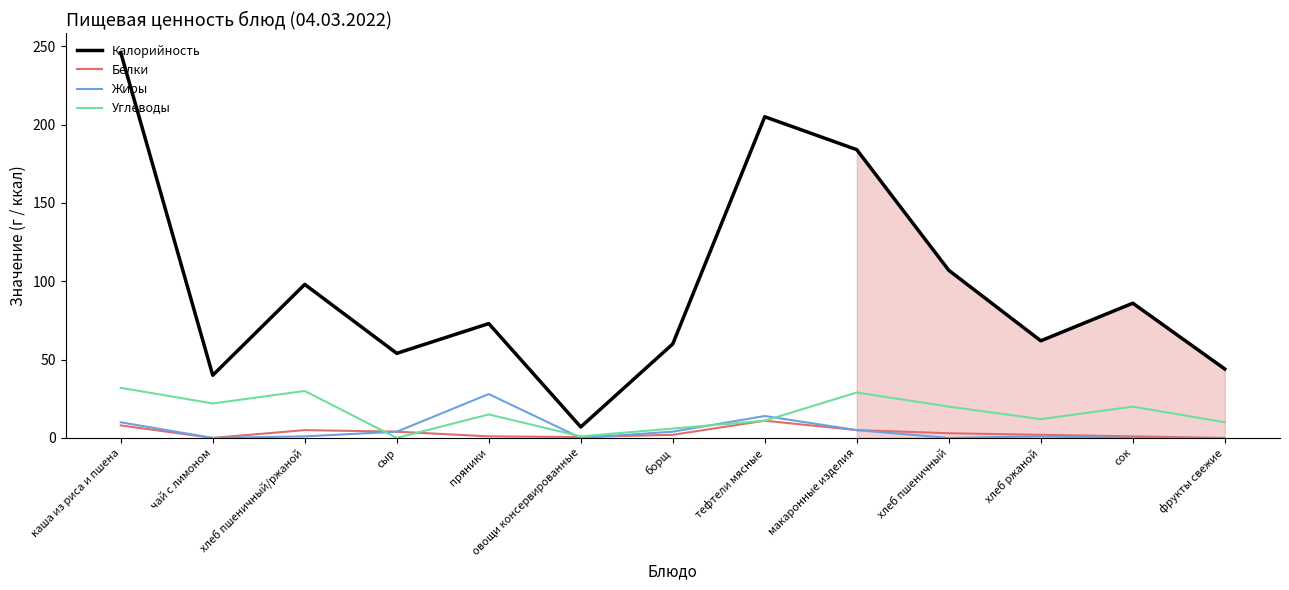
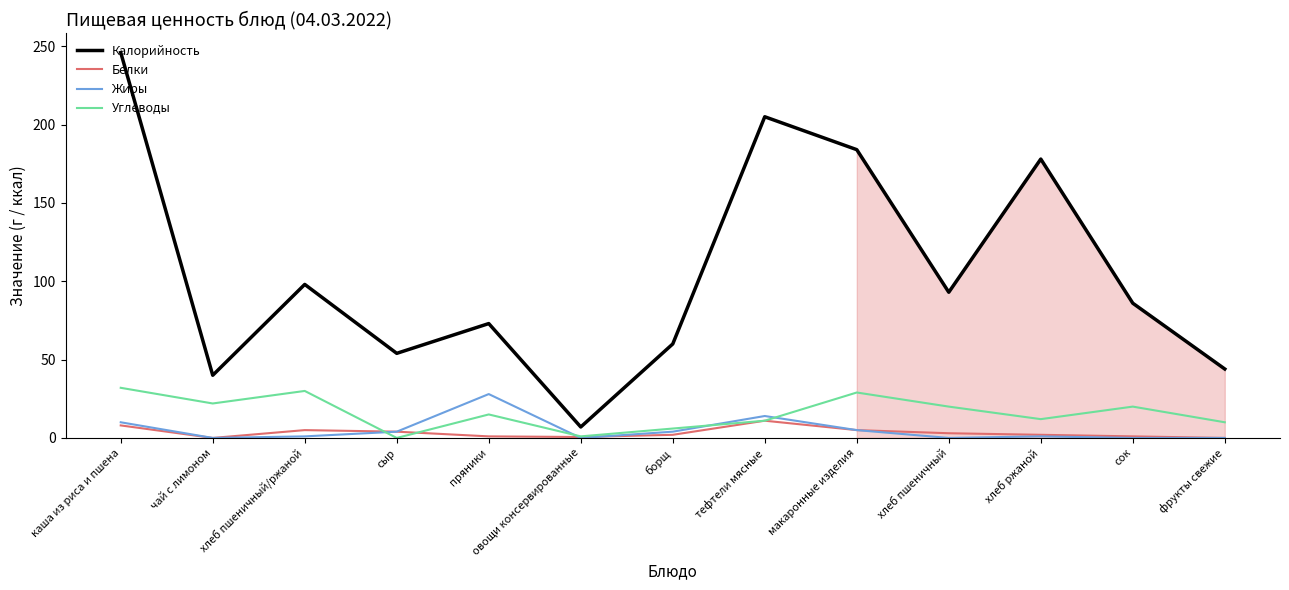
  {
    "Калорийность": {
      "каша из риса и пшена": 246,
      "чай с лимоном": 40,
      "хлеб пшеничный/ржаной": 98,
      "сыр": 54,
      "пряники": 73,
      "овощи консервированные": 7,
      "борщ": 60,
      "тефтели мясные": 205,
-     "хлеб пшеничный": 107,
-     "хлеб ржаной": 62
+     "хлеб пшеничный": 93,
+     "хлеб ржаной": 178
    },
    "Жиры": {
      "каша из риса и пшена": 10,
      "хлеб пшеничный/ржаной": 1,
      "пряники": 28,
      "борщ": 4,
      "тефтели мясные": 14,
      "хлеб пшеничный": 0
    },
    "Углеводы": {
      "каша из риса и пшена": 32,
      "чай с лимоном": 22,
      "хлеб пшеничный/ржаной": 30,
      "сыр": 0,
      "пряники": 15,
      "борщ": 6,
      "макаронные изделия": 29,
      "хлеб пшеничный": 20,
      "хлеб ржаной": 12,
      "сок": 20,
      "фрукты свежие": 10
    }
  }
